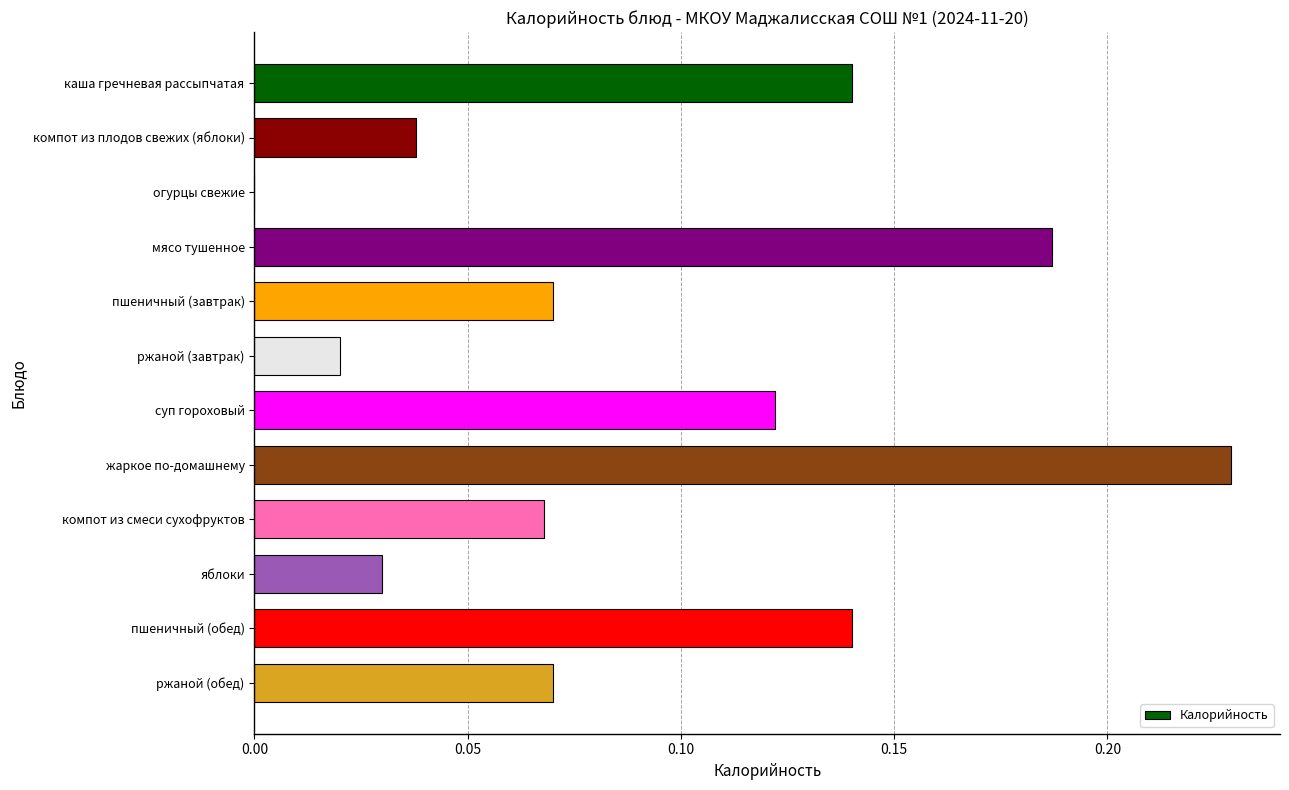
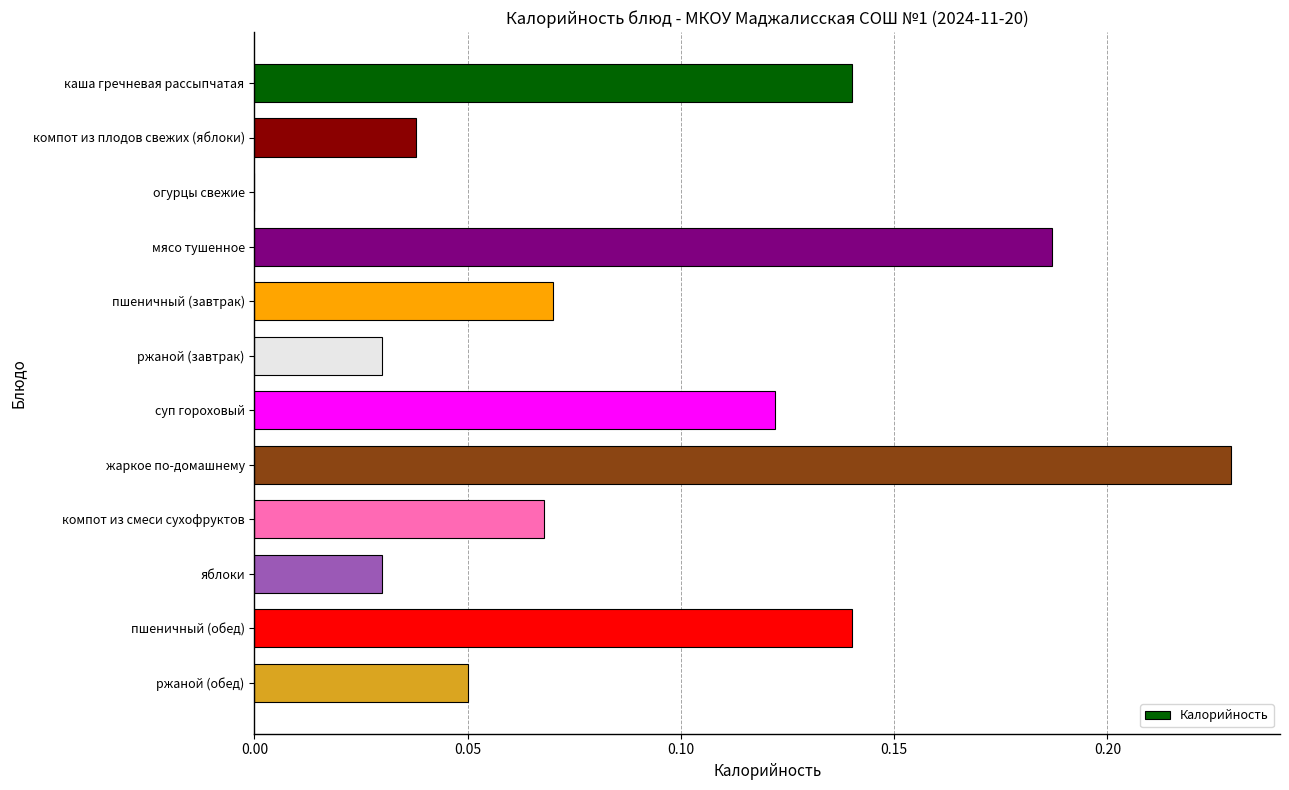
  {
    "каша гречневая рассыпчатая": 0.14,
    "компот из плодов свежих (яблоки)": 0.038,
    "огурцы свежие": 0.00,
    "мясо тушенное": 0.187,
    "пшеничный (завтрак)": 0.07,
-   "ржаной (завтрак)": 0.02,
+   "ржаной (завтрак)": 0.03,
    "суп гороховый": 0.122,
    "жаркое по-домашнему": 0.229,
    "компот из смеси сухофруктов": 0.068,
    "яблоки": 0.03,
    "пшеничный (обед)": 0.14,
-   "ржаной (обед)": 0.07
+   "ржаной (обед)": 0.05
  }
